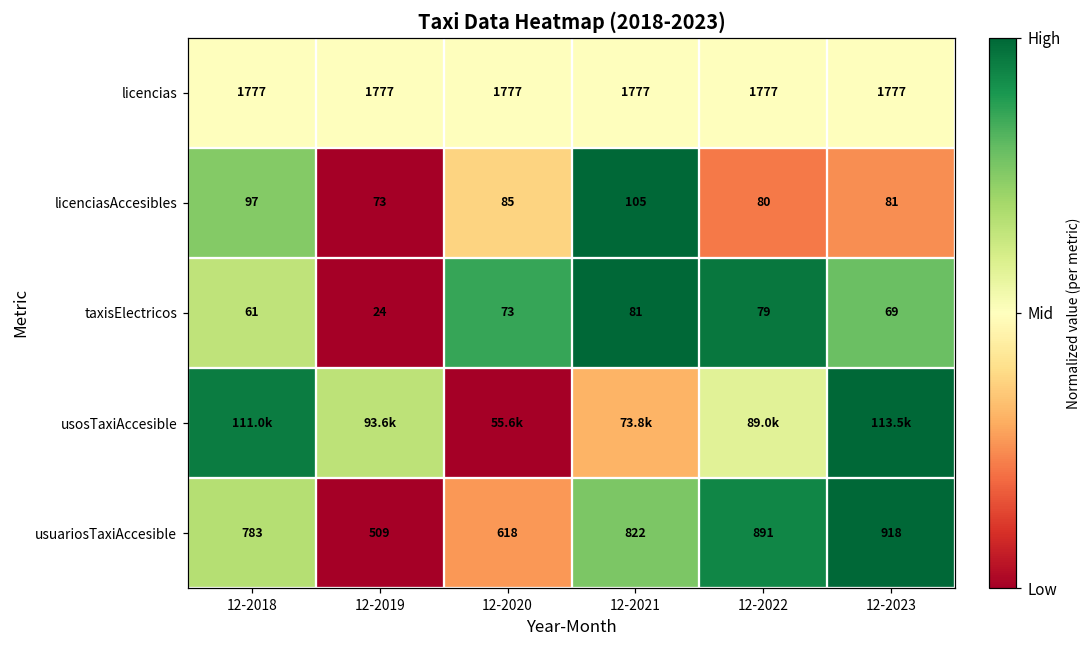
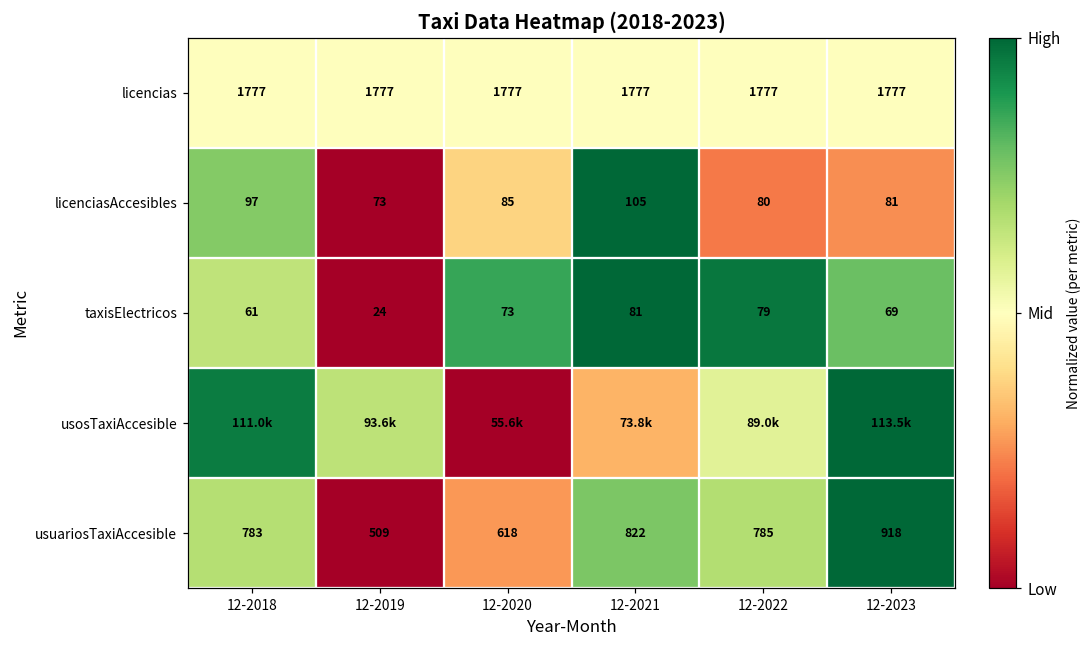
  {
    "licencias": {
      "12-2018": "1777",
      "12-2019": "1777",
      "12-2020": "1777",
      "12-2021": "1777",
      "12-2022": "1777",
      "12-2023": "1777"
    },
    "licenciasAccesibles": {
      "12-2018": "97",
      "12-2019": "73",
      "12-2020": "85",
      "12-2021": "105",
      "12-2022": "80",
      "12-2023": "81"
    },
    "taxisElectricos": {
      "12-2018": "61",
      "12-2019": "24",
      "12-2020": "73",
      "12-2021": "81",
      "12-2022": "79",
      "12-2023": "69"
    },
    "usosTaxiAccesible": {
      "12-2018": "111.0k",
      "12-2019": "93.6k",
      "12-2020": "55.6k",
      "12-2021": "73.8k",
      "12-2022": "89.0k",
      "12-2023": "113.5k"
    },
    "usuariosTaxiAccesible": {
      "12-2018": "783",
      "12-2019": "509",
      "12-2020": "618",
      "12-2021": "822",
-     "12-2022": "891",
+     "12-2022": "785",
      "12-2023": "918"
    }
  }
